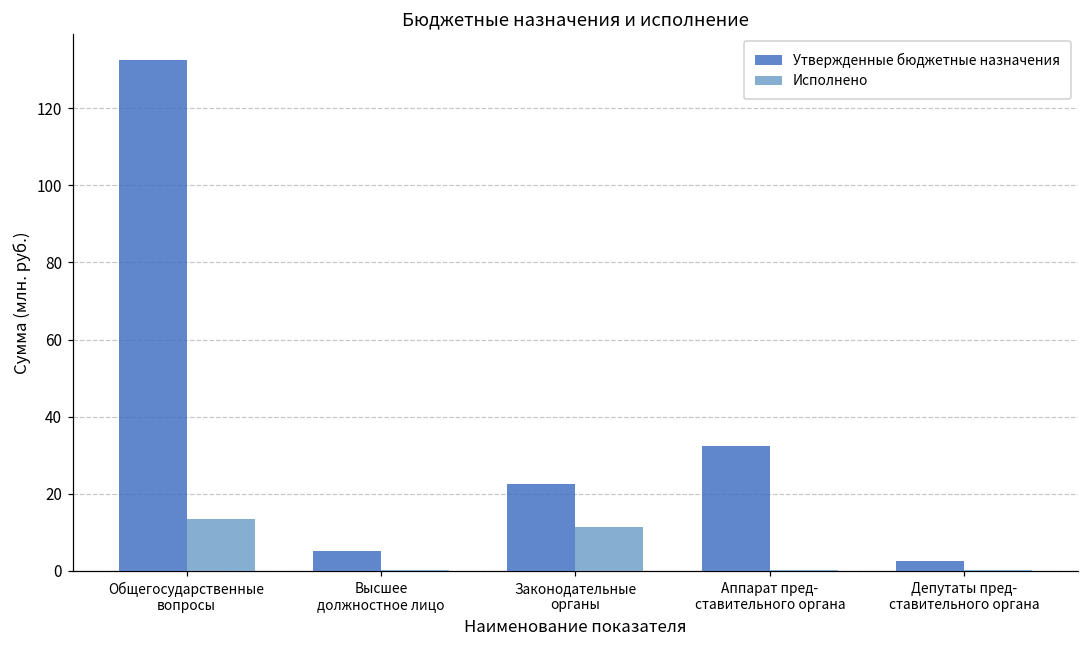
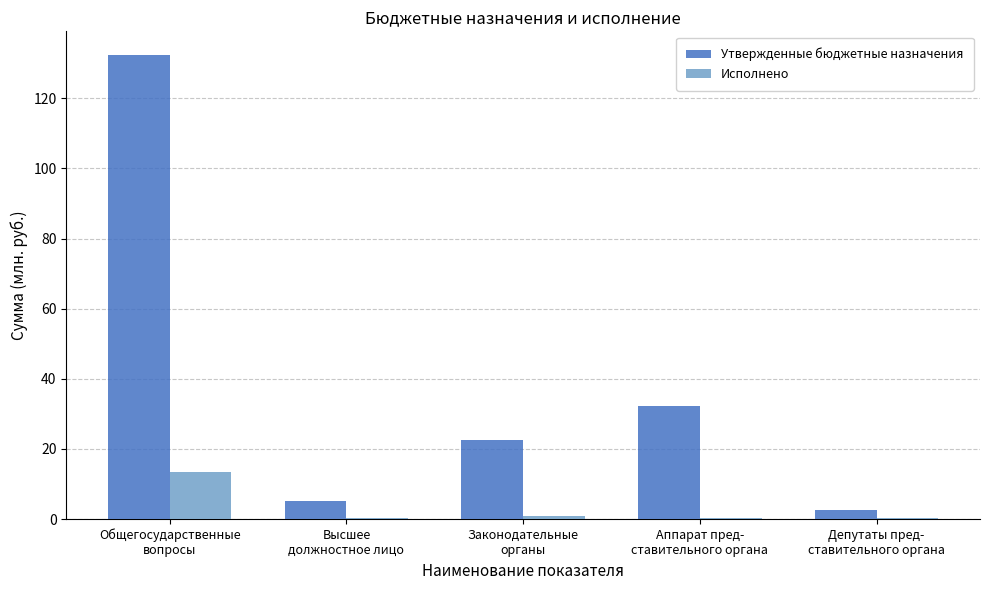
  {
    "Утвержденные бюджетные назначения": {
      "Общегосударственные вопросы": 132,
      "Высшее должностное лицо": 5,
      "Законодательные органы": 22,
      "Аппарат пред- ставительного органа": 32,
      "Депутаты пред- ставительного органа": 3
    },
    "Исполнено": {
      "Общегосударственные вопросы": 13,
-     "Законодательные органы": 11
+     "Законодательные органы": 1
    }
  }
